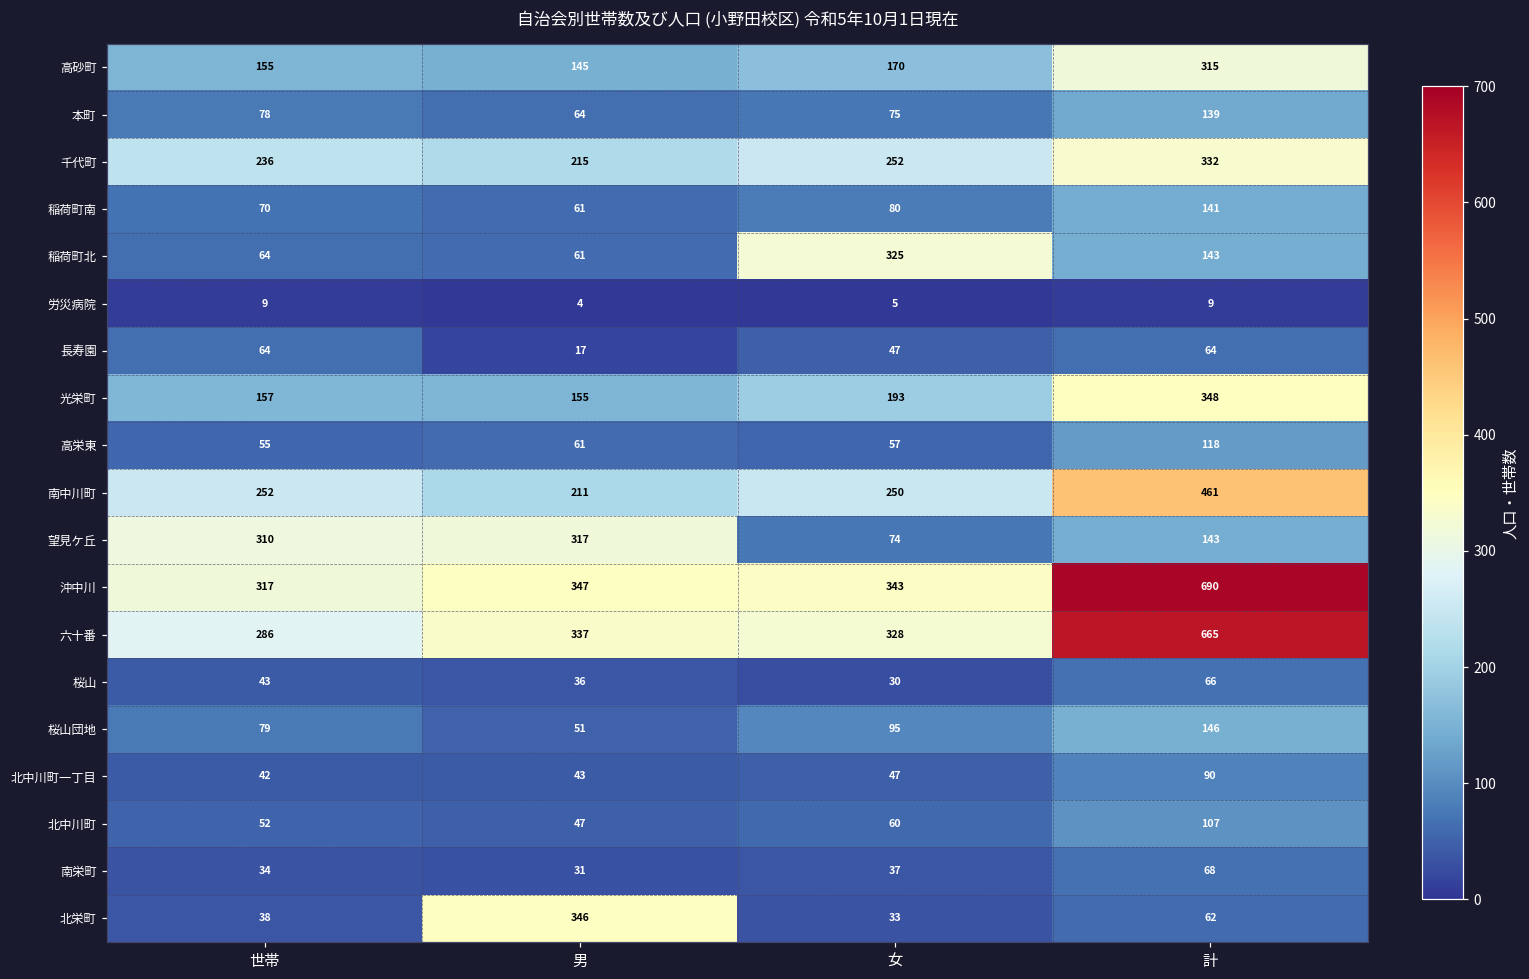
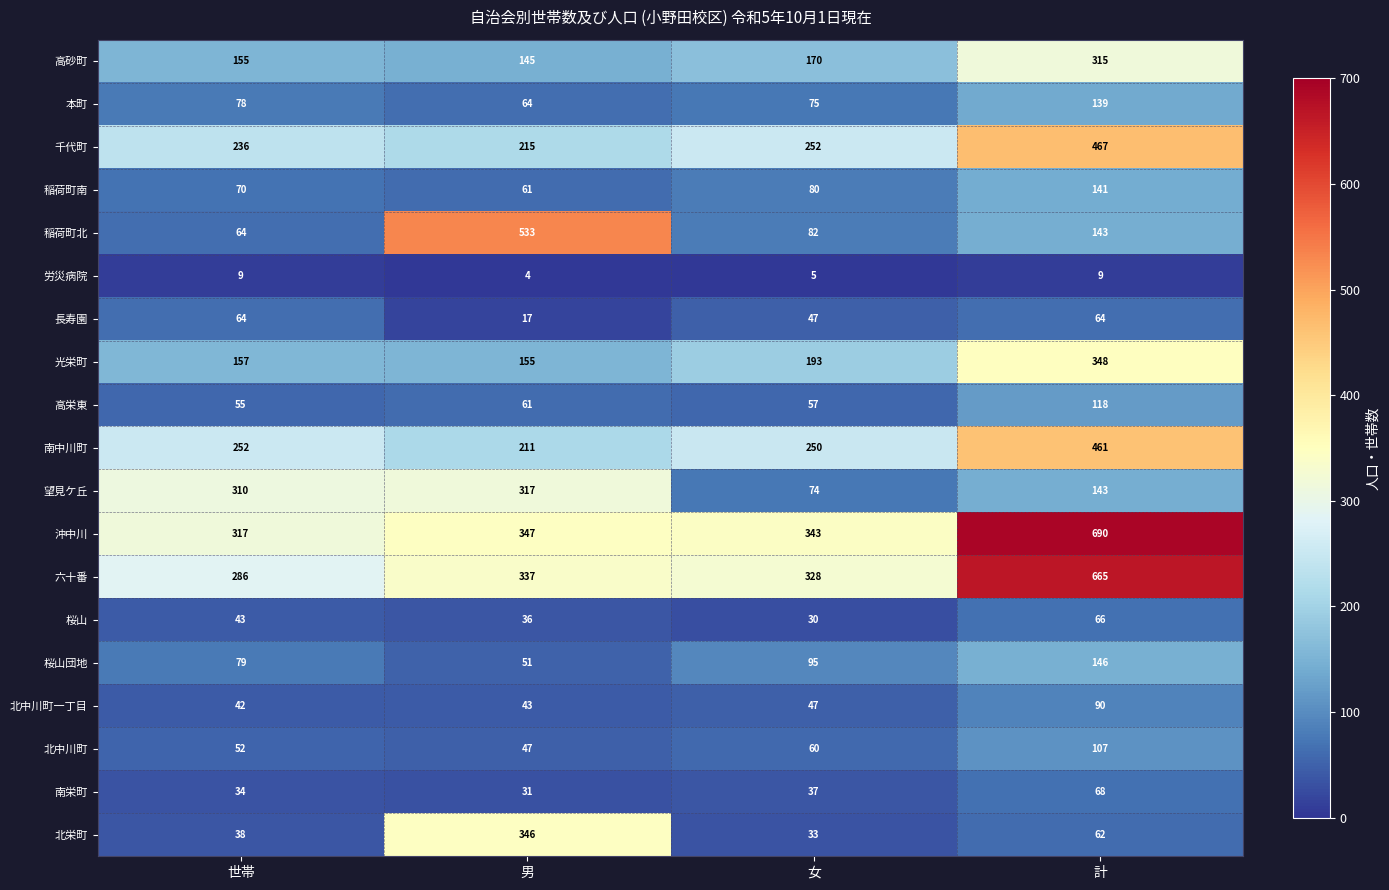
  {
    "高砂町": {
      "世帯": 155,
      "男": 145,
      "女": 170,
      "計": 315
    },
    "本町": {
      "世帯": 78,
      "男": 64,
      "女": 75,
      "計": 139
    },
    "千代町": {
      "世帯": 236,
      "男": 215,
      "女": 252,
-     "計": 332
+     "計": 467
    },
    "稲荷町南": {
      "世帯": 70,
      "男": 61,
      "女": 80,
      "計": 141
    },
    "稲荷町北": {
      "世帯": 64,
-     "男": 61,
-     "女": 325,
+     "男": 533,
+     "女": 82,
      "計": 143
    },
    "労災病院": {
      "世帯": 9,
      "男": 4,
      "女": 5,
      "計": 9
    },
    "長寿園": {
      "世帯": 64,
      "男": 17,
      "女": 47,
      "計": 64
    },
    "光栄町": {
      "世帯": 157,
      "男": 155,
      "女": 193,
      "計": 348
    },
    "高栄東": {
      "世帯": 55,
      "男": 61,
      "女": 57,
      "計": 118
    },
    "南中川町": {
      "世帯": 252,
      "男": 211,
      "女": 250,
      "計": 461
    },
    "望見ケ丘": {
      "世帯": 310,
      "男": 317,
      "女": 74,
      "計": 143
    },
    "沖中川": {
      "世帯": 317,
      "男": 347,
      "女": 343,
      "計": 690
    },
    "六十番": {
      "世帯": 286,
      "男": 337,
      "女": 328,
      "計": 665
    },
    "桜山": {
      "世帯": 43,
      "男": 36,
      "女": 30,
      "計": 66
    },
    "桜山団地": {
      "世帯": 79,
      "男": 51,
      "女": 95,
      "計": 146
    },
    "北中川町一丁目": {
      "世帯": 42,
      "男": 43,
      "女": 47,
      "計": 90
    },
    "北中川町": {
      "世帯": 52,
      "男": 47,
      "女": 60,
      "計": 107
    },
    "南栄町": {
      "世帯": 34,
      "男": 31,
      "女": 37,
      "計": 68
    },
    "北栄町": {
      "世帯": 38,
      "男": 346,
      "女": 33,
      "計": 62
    }
  }
